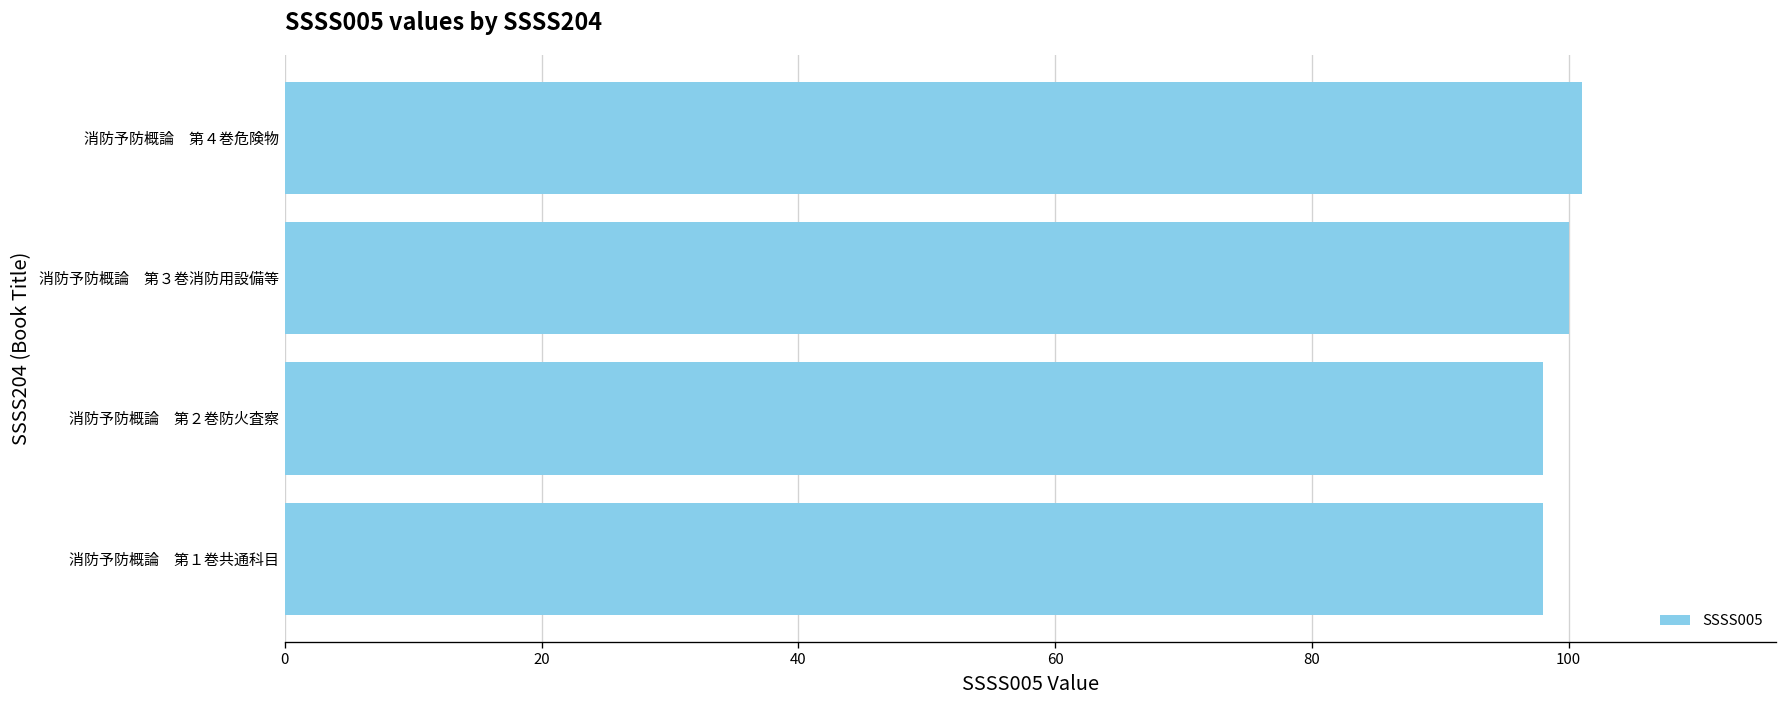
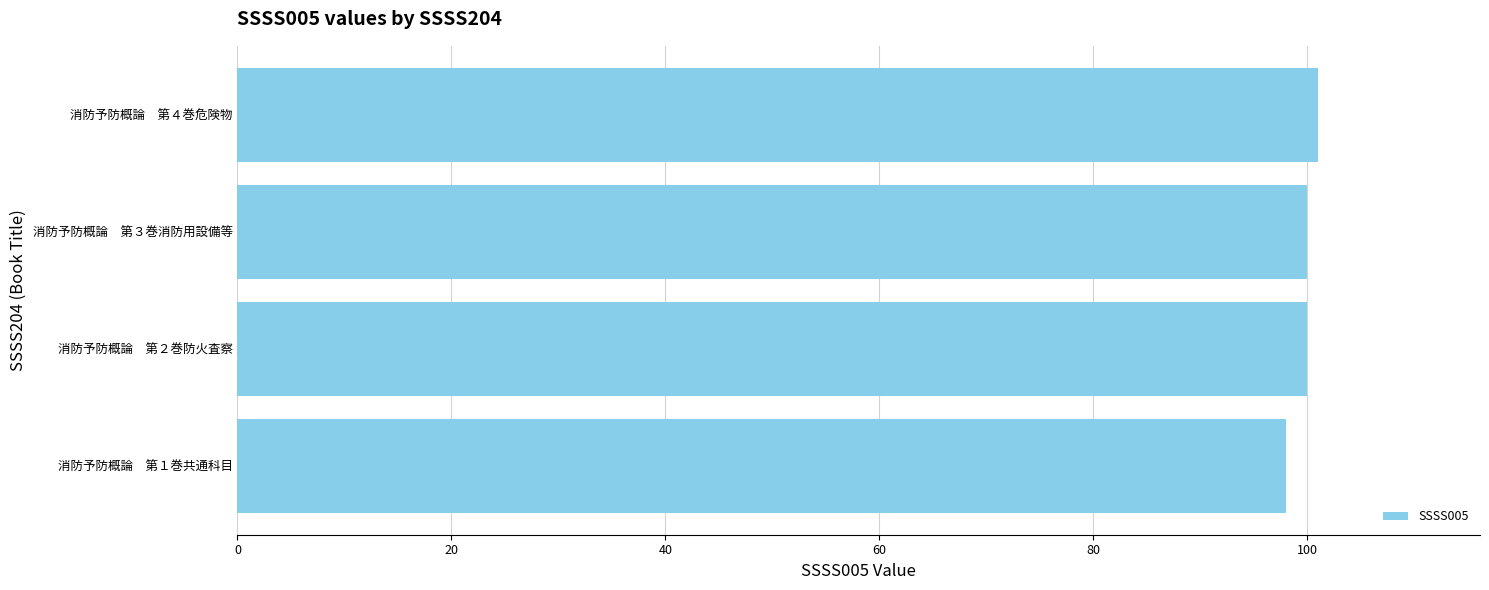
  {
    "消防予防概論 第４巻危険物": 101,
    "消防予防概論 第３巻消防用設備等": 100,
-   "消防予防概論 第２巻防火査察": 98,
+   "消防予防概論 第２巻防火査察": 100,
    "消防予防概論 第１巻共通科目": 98
  }
